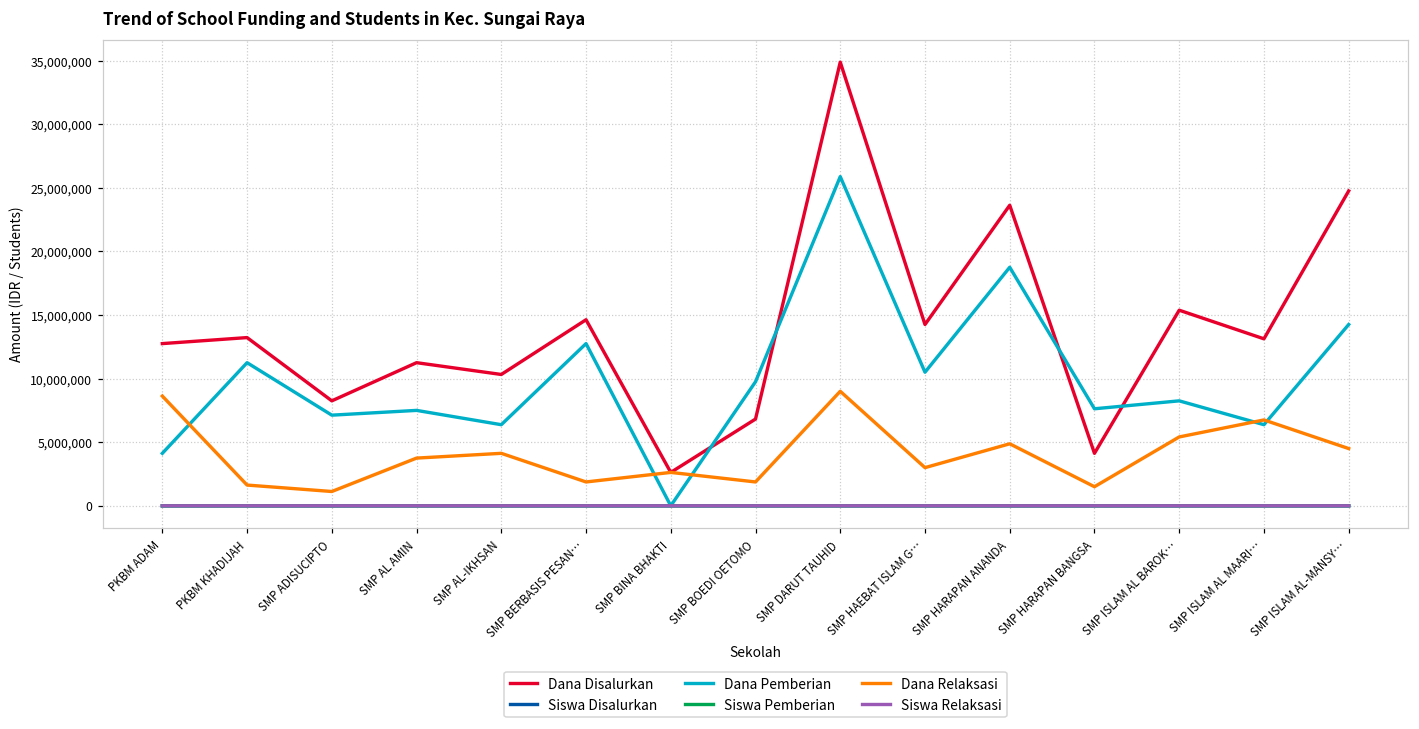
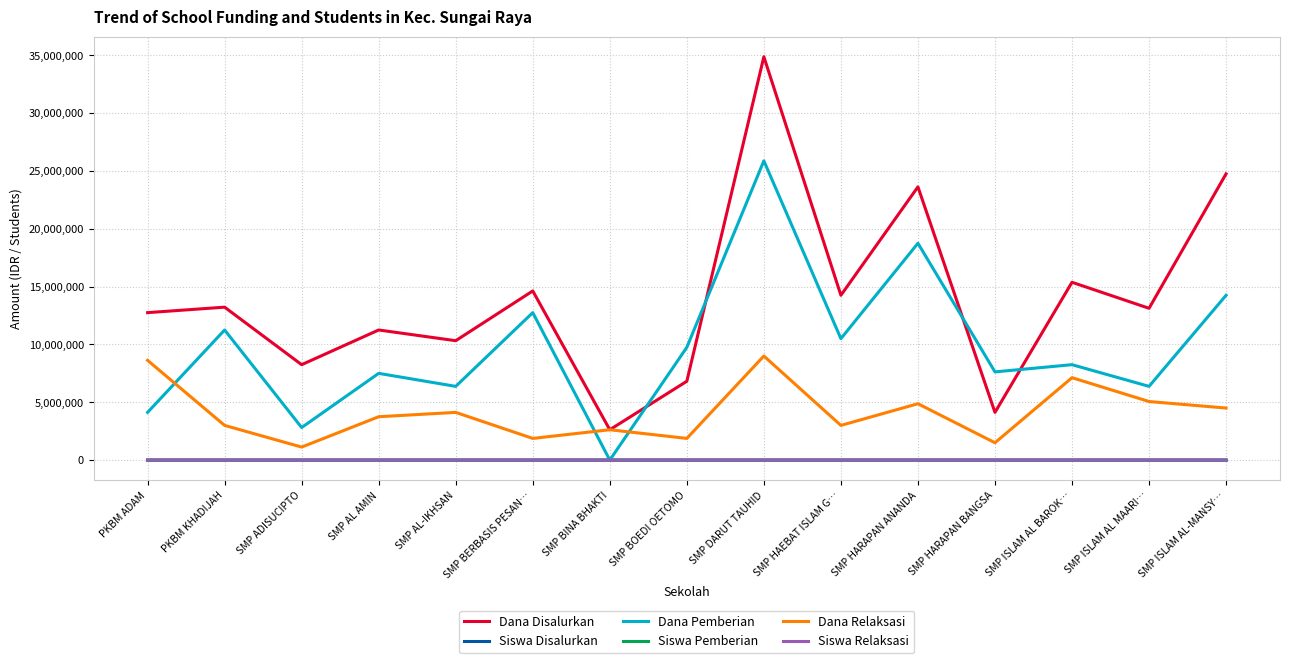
  {
    "Dana Disalurkan": {
      "PKBM ADAM": "12,800,000",
      "PKBM KHADIJAH": "13,200,000",
      "SMP ADISUCIPTO": "8,300,000",
      "SMP AL AMIN": "11,300,000",
      "SMP AL-IKHSAN": "10,300,000",
      "SMP BERBASIS PESAN…": "14,600,000",
      "SMP BOEDI OETOMO": "6,800,000",
      "SMP DARUT TAUHID": "34,900,000",
      "SMP HAEBAT ISLAM G…": "14,300,000",
      "SMP HARAPAN ANANDA": "23,600,000",
      "SMP HARAPAN BANGSA": "4,100,000",
      "SMP ISLAM AL BAROK…": "15,400,000",
      "SMP ISLAM AL MAARI…": "13,100,000",
      "SMP ISLAM AL-MANSY…": "24,800,000"
    },
    "Siswa Relaksasi": {
      "PKBM ADAM": "0",
      "PKBM KHADIJAH": "0",
      "SMP ADISUCIPTO": "0",
      "SMP AL AMIN": "0",
      "SMP AL-IKHSAN": "0",
      "SMP BERBASIS PESAN…": "0",
      "SMP BOEDI OETOMO": "0",
      "SMP DARUT TAUHID": "0",
      "SMP HAEBAT ISLAM G…": "0",
      "SMP HARAPAN ANANDA": "0",
      "SMP HARAPAN BANGSA": "0",
      "SMP ISLAM AL BAROK…": "0",
      "SMP ISLAM AL MAARI…": "0",
      "SMP ISLAM AL-MANSY…": "0"
    },
    "Dana Pemberian": {
      "PKBM ADAM": "4,100,000",
      "PKBM KHADIJAH": "11,300,000",
-     "SMP ADISUCIPTO": "7,100,000",
+     "SMP ADISUCIPTO": "2,800,000",
      "SMP AL AMIN": "7,500,000",
      "SMP AL-IKHSAN": "6,400,000",
      "SMP BERBASIS PESAN…": "12,800,000",
      "SMP BOEDI OETOMO": "9,800,000",
      "SMP DARUT TAUHID": "25,900,000",
      "SMP HAEBAT ISLAM G…": "10,500,000",
      "SMP HARAPAN ANANDA": "18,800,000",
      "SMP HARAPAN BANGSA": "7,600,000",
      "SMP ISLAM AL BAROK…": "8,300,000",
      "SMP ISLAM AL MAARI…": "6,400,000",
      "SMP ISLAM AL-MANSY…": "14,300,000"
    },
    "Dana Relaksasi": {
      "PKBM ADAM": "8,600,000",
-     "PKBM KHADIJAH": "1,600,000",
+     "PKBM KHADIJAH": "3,000,000",
      "SMP ADISUCIPTO": "1,100,000",
      "SMP AL AMIN": "3,800,000",
      "SMP AL-IKHSAN": "4,100,000",
      "SMP BERBASIS PESAN…": "1,900,000",
      "SMP BOEDI OETOMO": "1,900,000",
      "SMP DARUT TAUHID": "9,000,000",
      "SMP HAEBAT ISLAM G…": "3,000,000",
      "SMP HARAPAN ANANDA": "4,900,000",
      "SMP HARAPAN BANGSA": "1,500,000",
-     "SMP ISLAM AL BAROK…": "5,400,000",
-     "SMP ISLAM AL MAARI…": "6,800,000",
+     "SMP ISLAM AL BAROK…": "7,100,000",
+     "SMP ISLAM AL MAARI…": "5,100,000",
      "SMP ISLAM AL-MANSY…": "4,500,000"
    }
  }
